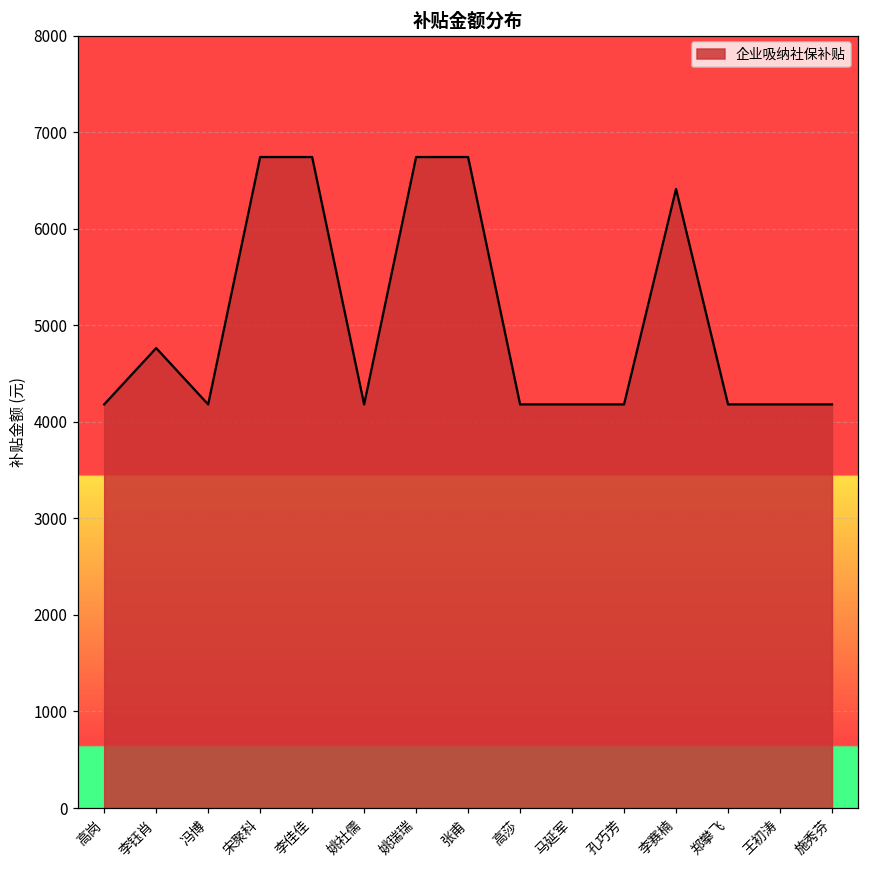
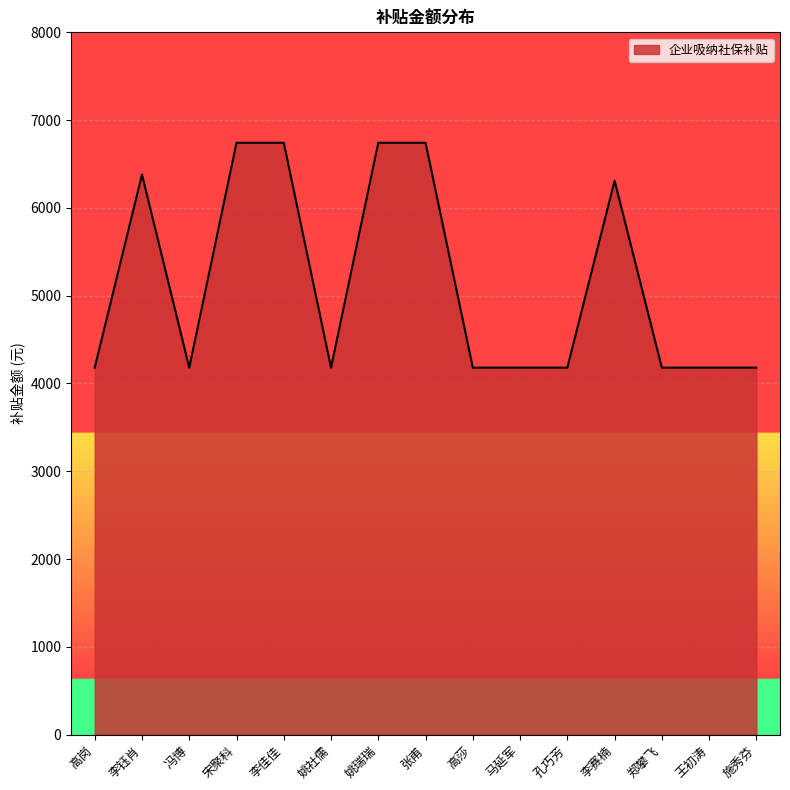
  {
    "高岗": 4200,
-   "李钰肖": 4800,
+   "李钰肖": 6400,
    "冯博": 4200,
    "宋聚科": 6700,
    "李佳佳": 6700,
    "姚社儒": 4200,
    "姚瑞瑞": 6700,
    "张甫": 6700,
    "高莎": 4200,
    "马延军": 4200,
    "孔巧芳": 4200,
-   "李赛楠": 6400,
+   "李赛楠": 6300,
    "郑攀飞": 4200,
    "王初涛": 4200,
    "施秀芬": 4200
  }
